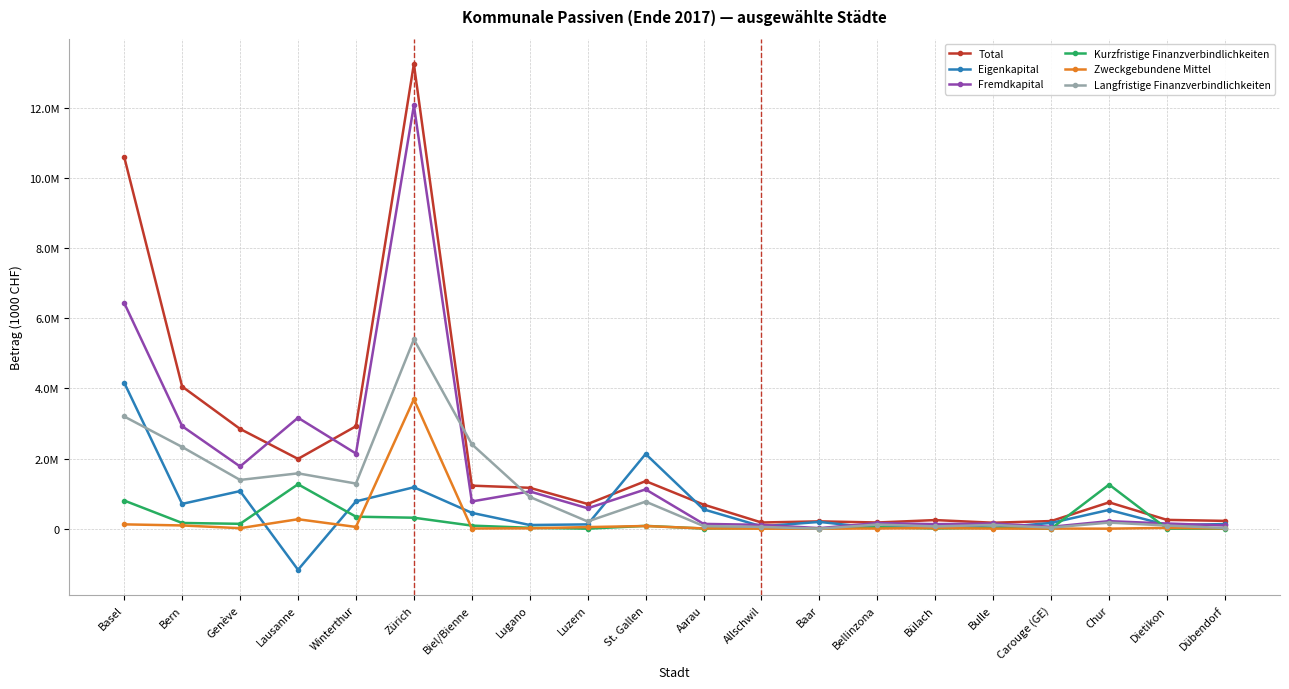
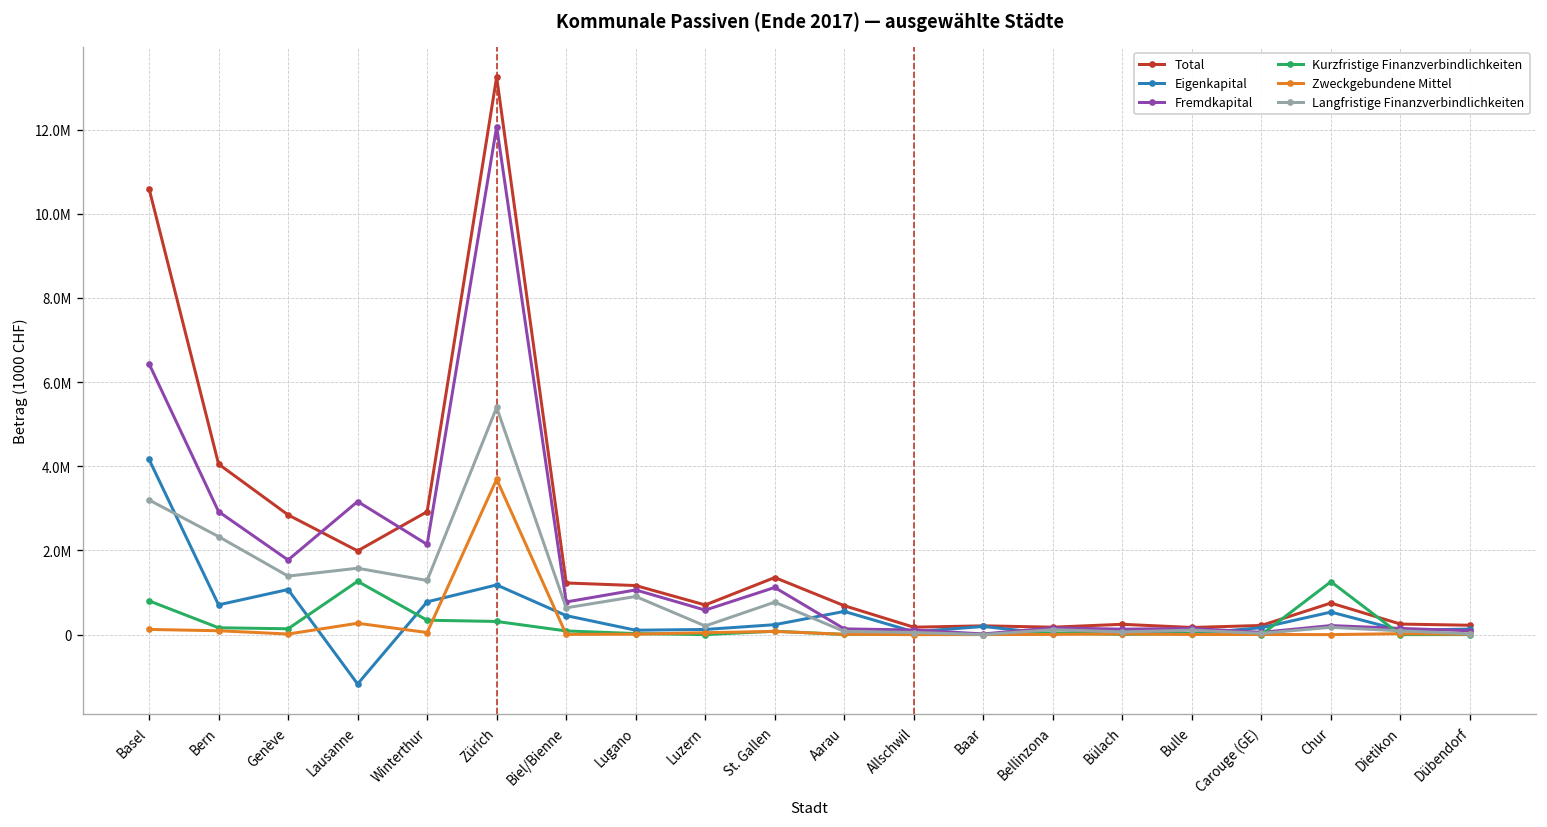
  {
    "Total": {
      "Basel": 10600000,
      "Bern": 4100000,
      "Genève": 2800000,
      "Lausanne": 2000000,
      "Winterthur": 2900000,
      "Zürich": 13300000,
      "Biel/Bienne": 1200000,
      "Lugano": 1200000,
      "Luzern": 700000,
      "St. Gallen": 1400000,
      "Aarau": 700000,
      "Bülach": 200000,
      "Chur": 800000,
      "Dietikon": 300000,
      "Dübendorf": 200000
    },
    "Eigenkapital": {
      "Basel": 4200000,
      "Bern": 700000,
      "Genève": 1100000,
      "Lausanne": -1200000,
      "Winterthur": 800000,
      "Zürich": 1200000,
      "Biel/Bienne": 500000,
      "Lugano": 100000,
      "Luzern": 100000,
-     "St. Gallen": 2100000,
+     "St. Gallen": 200000,
      "Aarau": 600000,
      "Chur": 500000
    },
    "Fremdkapital": {
      "Basel": 6400000,
      "Bern": 2900000,
      "Genève": 1800000,
      "Lausanne": 3200000,
      "Winterthur": 2100000,
      "Zürich": 12100000,
      "Biel/Bienne": 800000,
      "Lugano": 1100000,
      "Luzern": 600000,
      "St. Gallen": 1100000
    },
    "Kurzfristige Finanzverbindlichkeiten": {
      "Basel": 800000,
      "Genève": 100000,
      "Lausanne": 1300000,
      "Winterthur": 300000,
      "Zürich": 300000,
      "Biel/Bienne": 100000,
      "Chur": 1300000
    },
    "Zweckgebundene Mittel": {
      "Basel": 100000,
      "Genève": 0,
      "Lausanne": 300000,
      "Winterthur": 0,
      "Zürich": 3700000,
      "Biel/Bienne": 0,
      "Chur": 0
    },
    "Langfristige Finanzverbindlichkeiten": {
      "Basel": 3200000,
      "Bern": 2300000,
      "Genève": 1400000,
      "Lausanne": 1600000,
      "Winterthur": 1300000,
      "Zürich": 5400000,
-     "Biel/Bienne": 2400000,
+     "Biel/Bienne": 600000,
      "Lugano": 900000,
      "Luzern": 200000,
      "St. Gallen": 800000
    }
  }
